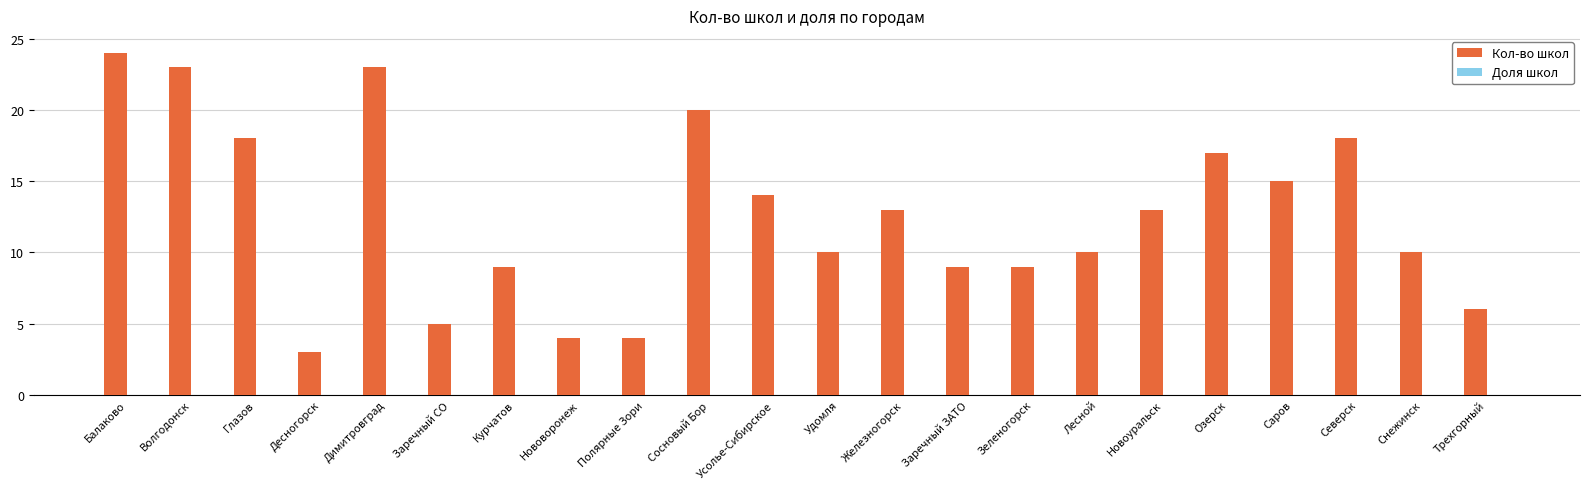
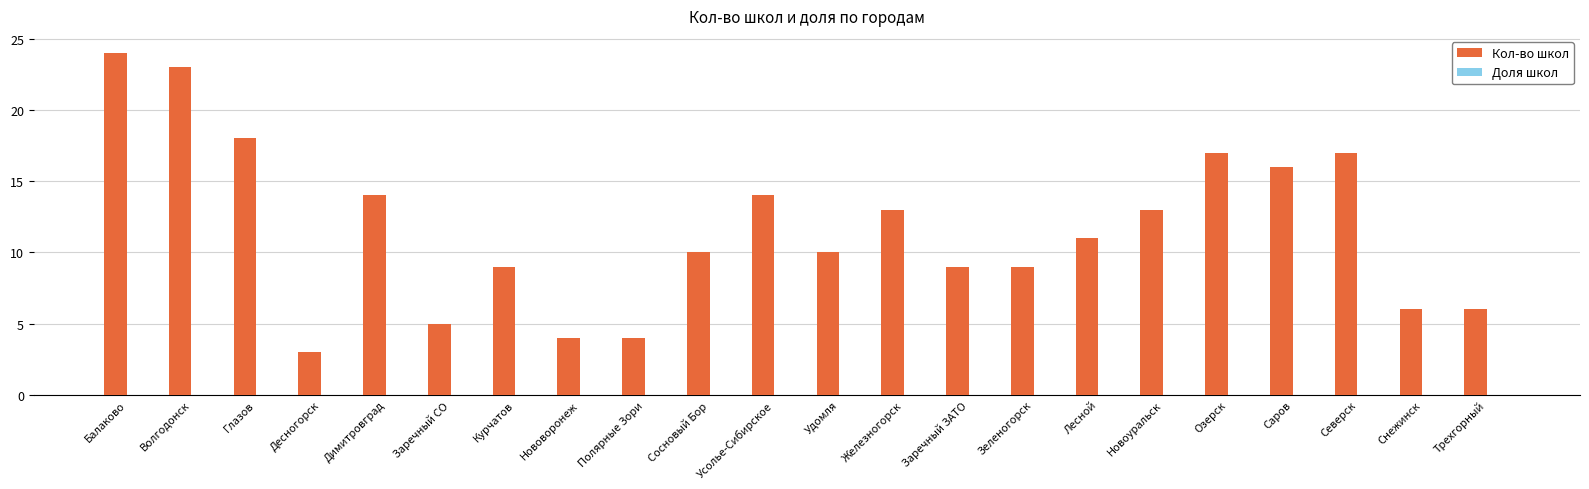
  {
    "Кол-во школ": {
      "Балаково": 24,
      "Волгодонск": 23,
      "Глазов": 18,
      "Десногорск": 3,
-     "Димитровград": 23,
+     "Димитровград": 14,
      "Заречный CО": 5,
      "Курчатов": 9,
      "Нововоронеж": 4,
      "Полярные Зори": 4,
-     "Сосновый Бор": 20,
+     "Сосновый Бор": 10,
      "Усолье-Сибирское": 14,
      "Удомля": 10,
      "Железногорск": 13,
      "Заречный ЗАТО": 9,
      "Зеленогорск": 9,
-     "Лесной": 10,
+     "Лесной": 11,
      "Новоуральск": 13,
      "Озерск": 17,
-     "Саров": 15,
-     "Северск": 18,
-     "Снежинск": 10,
+     "Саров": 16,
+     "Северск": 17,
+     "Снежинск": 6,
      "Трехгорный": 6
    },
    "Доля школ": {
      "Балаково": 0,
      "Волгодонск": 0,
      "Глазов": 0,
      "Десногорск": 0,
      "Димитровград": 0,
      "Заречный CО": 0,
      "Курчатов": 0,
      "Нововоронеж": 0,
      "Полярные Зори": 0,
      "Сосновый Бор": 0,
      "Усолье-Сибирское": 0,
      "Удомля": 0,
      "Железногорск": 0,
      "Заречный ЗАТО": 0,
      "Зеленогорск": 0,
      "Лесной": 0,
      "Новоуральск": 0,
      "Озерск": 0,
      "Саров": 0,
      "Северск": 0,
      "Снежинск": 0,
      "Трехгорный": 0
    }
  }
